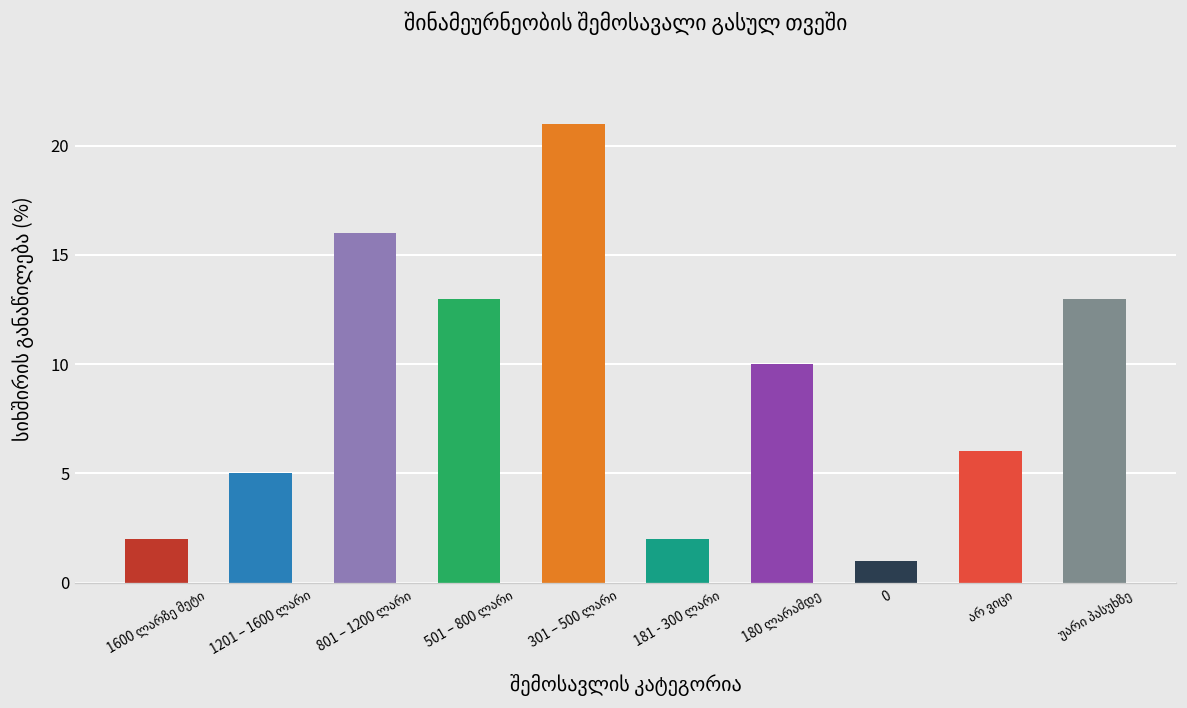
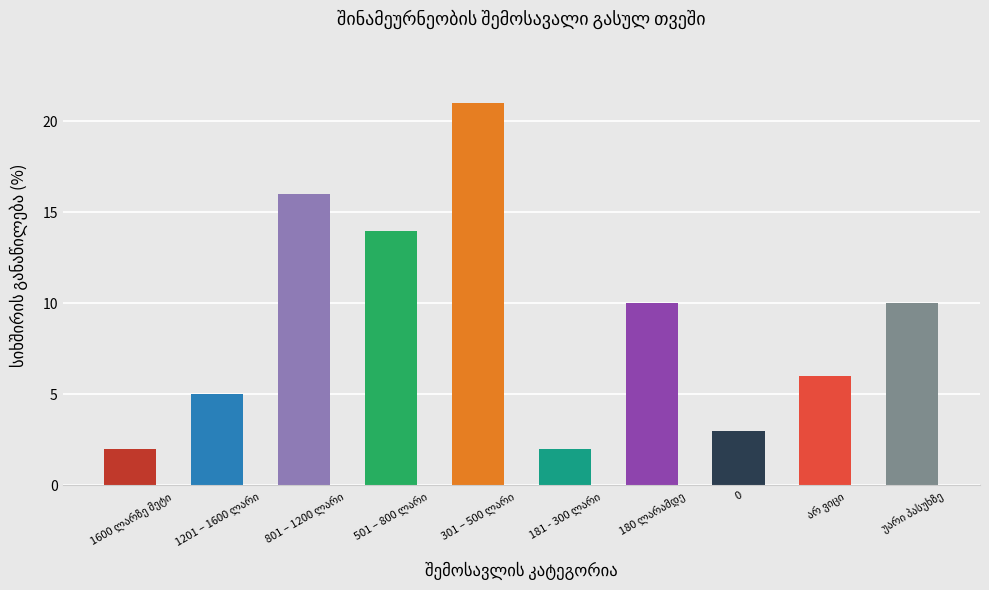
  {
    "1600 ლარზე მეტი": 2,
    "1201 – 1600 ლარი": 5,
    "801 – 1200 ლარი": 16,
-   "501 – 800 ლარი": 13,
+   "501 – 800 ლარი": 14,
    "301 – 500 ლარი": 21,
    "181 - 300 ლარი": 2,
    "180 ლარამდე": 10,
-   "0": 1,
+   "0": 3,
    "არ ვიცი": 6,
-   "უარი პასუხზე": 13
+   "უარი პასუხზე": 10
  }
